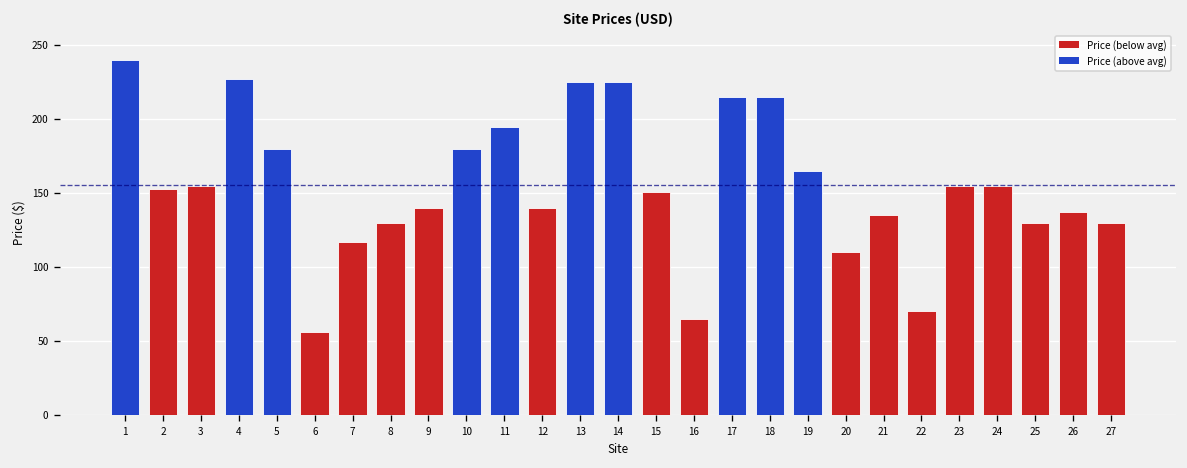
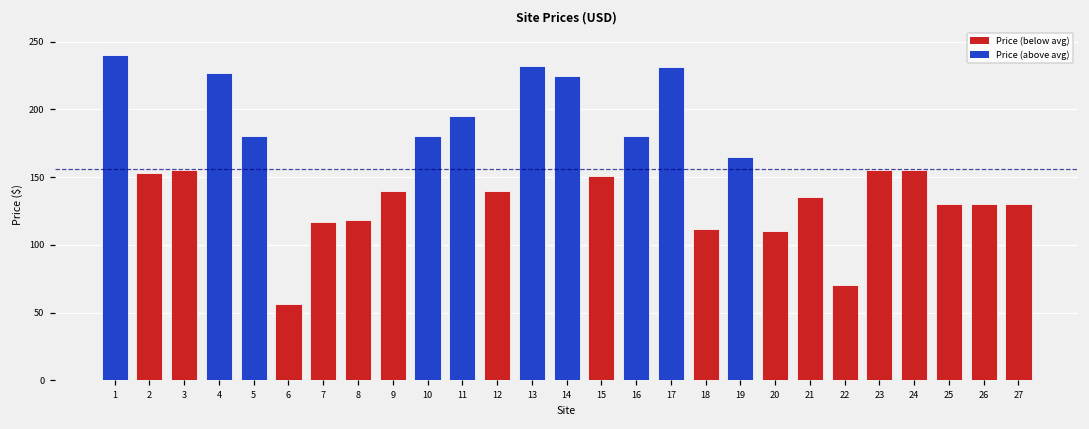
  {
    "1": 240,
    "2": 153,
    "3": 155,
    "4": 227,
    "5": 180,
    "6": 56,
    "7": 117,
-   "8": 130,
+   "8": 118,
    "9": 140,
    "10": 180,
    "11": 195,
    "12": 140,
-   "13": 225,
+   "13": 232,
    "14": 225,
    "15": 151,
-   "16": 65,
-   "17": 215,
-   "18": 215,
+   "16": 180,
+   "17": 231,
+   "18": 112,
    "19": 165,
    "20": 110,
    "21": 135,
    "22": 70,
    "23": 155,
    "24": 155,
    "25": 130,
-   "26": 137,
+   "26": 130,
    "27": 130
  }
